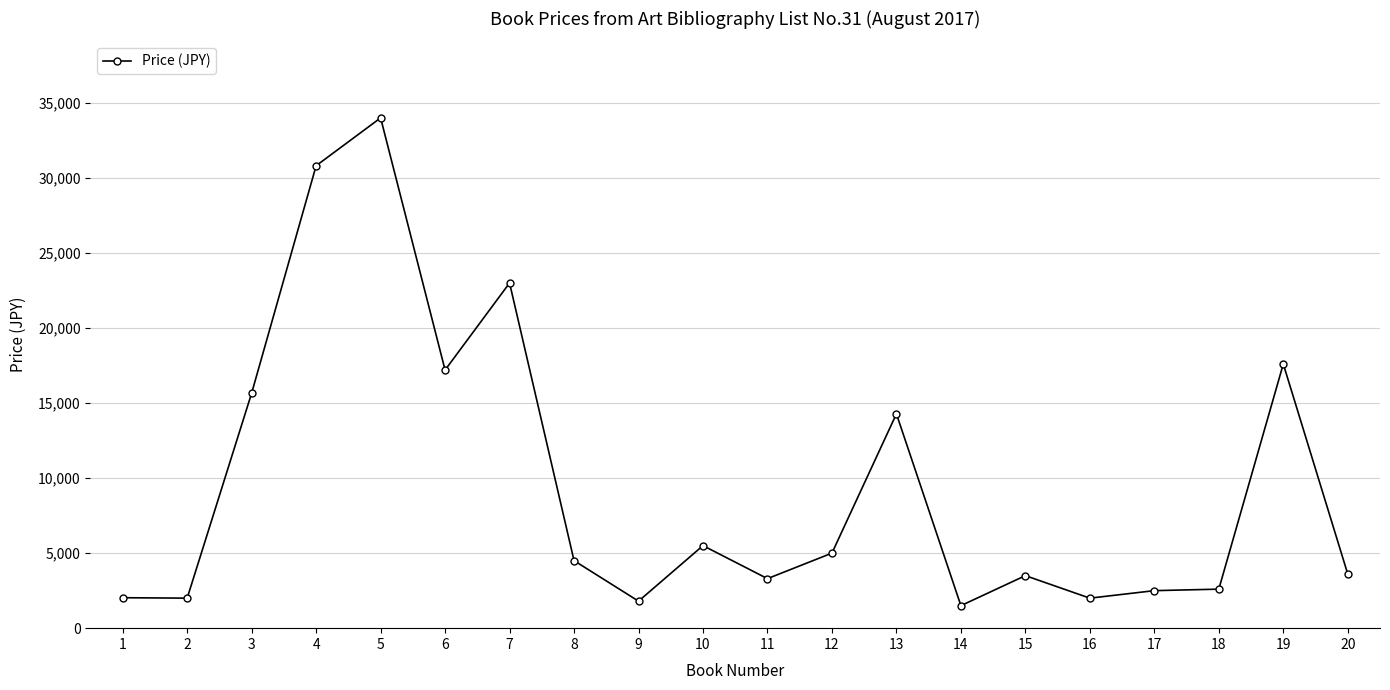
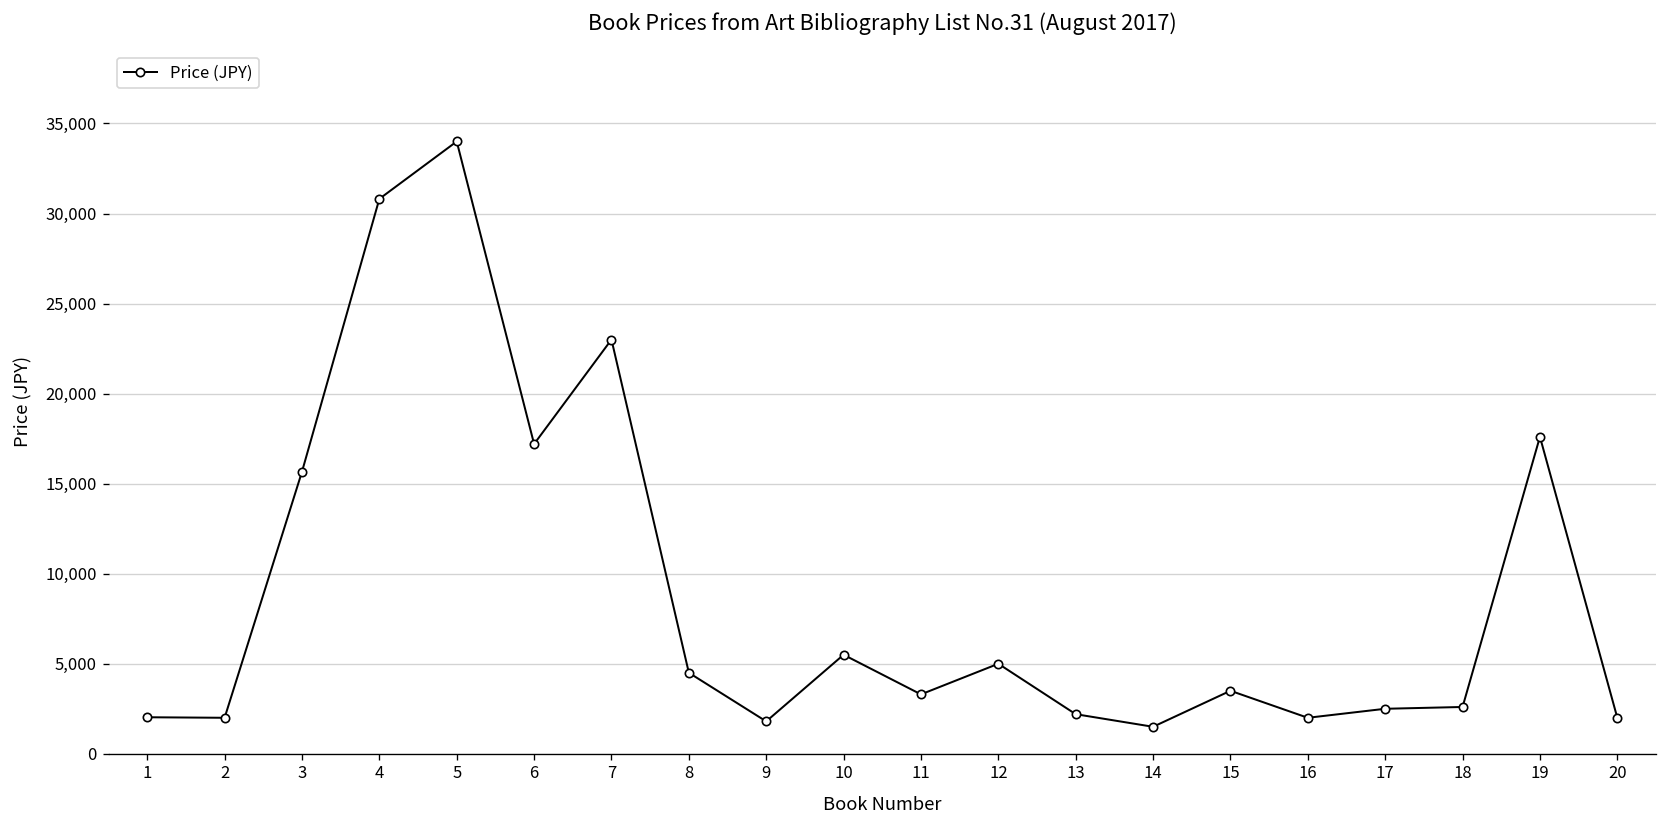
  {
    "1": "2,000",
    "2": "2,000",
    "3": "15,700",
    "4": "30,800",
    "5": "34,000",
    "6": "17,200",
    "7": "23,000",
    "8": "4,500",
    "9": "1,800",
    "10": "5,500",
    "11": "3,300",
    "12": "5,000",
-   "13": "14,300",
+   "13": "2,200",
    "14": "1,500",
    "15": "3,500",
    "16": "2,000",
    "17": "2,500",
    "18": "2,600",
    "19": "17,600",
-   "20": "3,600"
+   "20": "2,000"
  }
